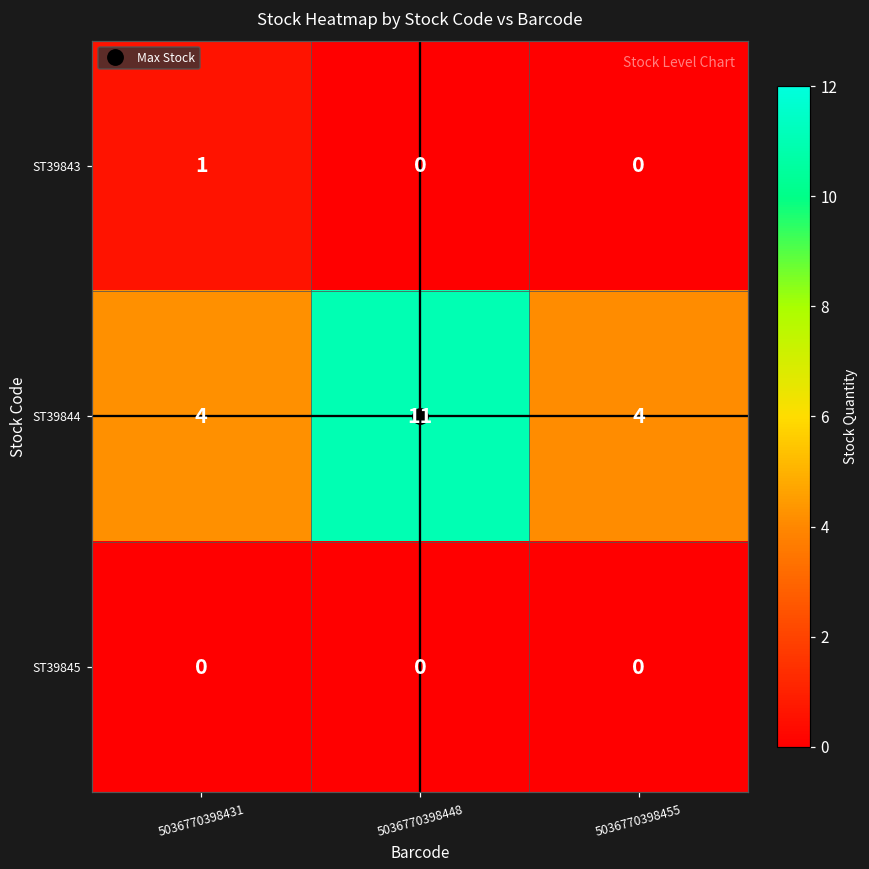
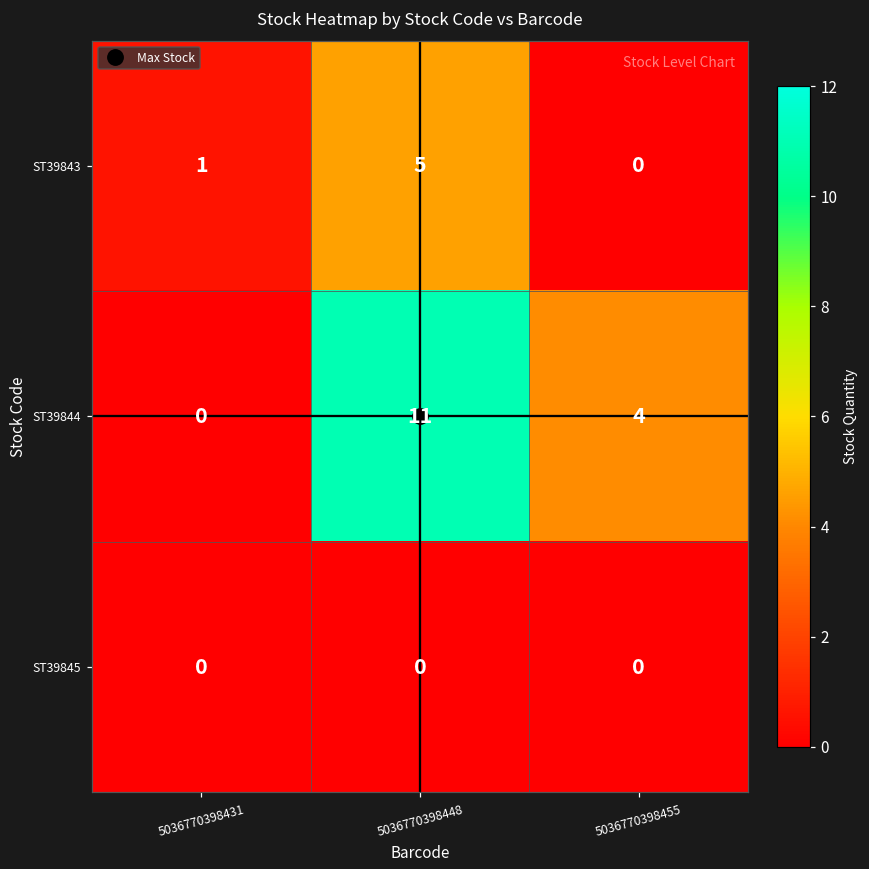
  {
    "ST39843": {
      "5036770398431": 1,
-     "5036770398448": 0
+     "5036770398448": 5
    },
    "ST39844": {
-     "5036770398431": 4,
+     "5036770398431": 0,
      "5036770398455": 4
    },
    "ST39845": {
      "5036770398431": 0,
      "5036770398448": 0,
      "5036770398455": 0
    }
  }
